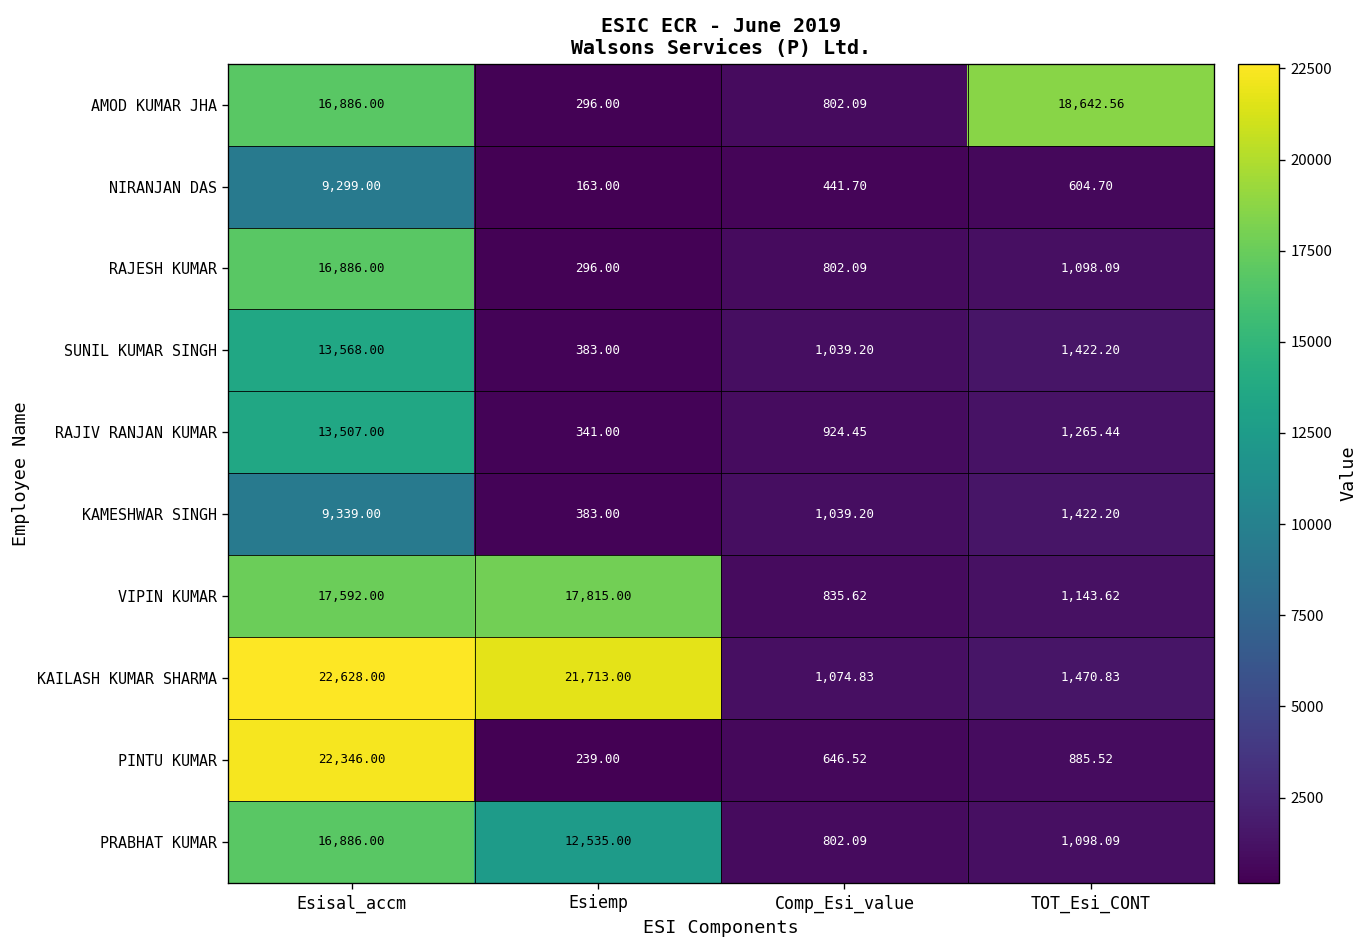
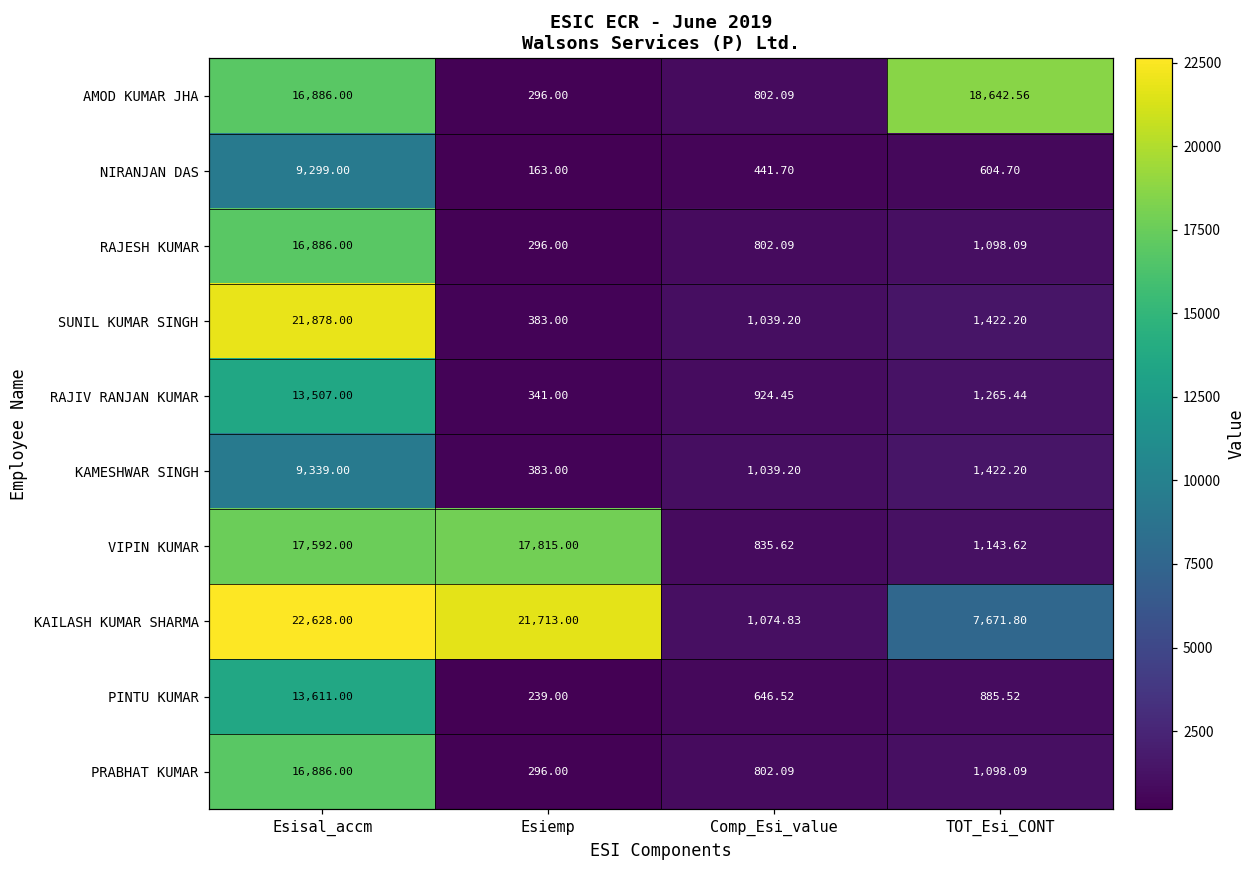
  {
    "AMOD KUMAR JHA": {
      "Esisal_accm": "16,886.00",
      "Esiemp": "296.00",
      "Comp_Esi_value": "802.09",
      "TOT_Esi_CONT": "18,642.56"
    },
    "NIRANJAN DAS": {
      "Esisal_accm": "9,299.00",
      "Esiemp": "163.00",
      "Comp_Esi_value": "441.70",
      "TOT_Esi_CONT": "604.70"
    },
    "RAJESH KUMAR": {
      "Esisal_accm": "16,886.00",
      "Esiemp": "296.00",
      "Comp_Esi_value": "802.09",
      "TOT_Esi_CONT": "1,098.09"
    },
    "SUNIL KUMAR SINGH": {
-     "Esisal_accm": "13,568.00",
+     "Esisal_accm": "21,878.00",
      "Esiemp": "383.00",
      "Comp_Esi_value": "1,039.20",
      "TOT_Esi_CONT": "1,422.20"
    },
    "RAJIV RANJAN KUMAR": {
      "Esisal_accm": "13,507.00",
      "Esiemp": "341.00",
      "Comp_Esi_value": "924.45",
      "TOT_Esi_CONT": "1,265.44"
    },
    "KAMESHWAR SINGH": {
      "Esisal_accm": "9,339.00",
      "Esiemp": "383.00",
      "Comp_Esi_value": "1,039.20",
      "TOT_Esi_CONT": "1,422.20"
    },
    "VIPIN KUMAR": {
      "Esisal_accm": "17,592.00",
      "Esiemp": "17,815.00",
      "Comp_Esi_value": "835.62",
      "TOT_Esi_CONT": "1,143.62"
    },
    "KAILASH KUMAR SHARMA": {
      "Esisal_accm": "22,628.00",
      "Esiemp": "21,713.00",
      "Comp_Esi_value": "1,074.83",
-     "TOT_Esi_CONT": "1,470.83"
+     "TOT_Esi_CONT": "7,671.80"
    },
    "PINTU KUMAR": {
-     "Esisal_accm": "22,346.00",
+     "Esisal_accm": "13,611.00",
      "Esiemp": "239.00",
      "Comp_Esi_value": "646.52",
      "TOT_Esi_CONT": "885.52"
    },
    "PRABHAT KUMAR": {
      "Esisal_accm": "16,886.00",
-     "Esiemp": "12,535.00",
+     "Esiemp": "296.00",
      "Comp_Esi_value": "802.09",
      "TOT_Esi_CONT": "1,098.09"
    }
  }
